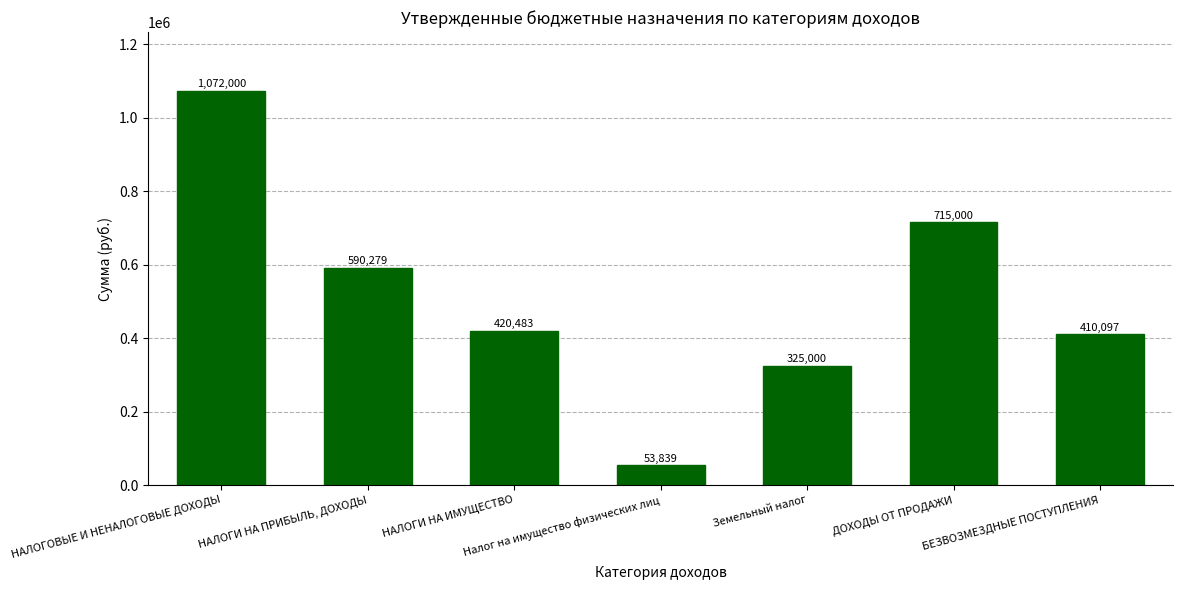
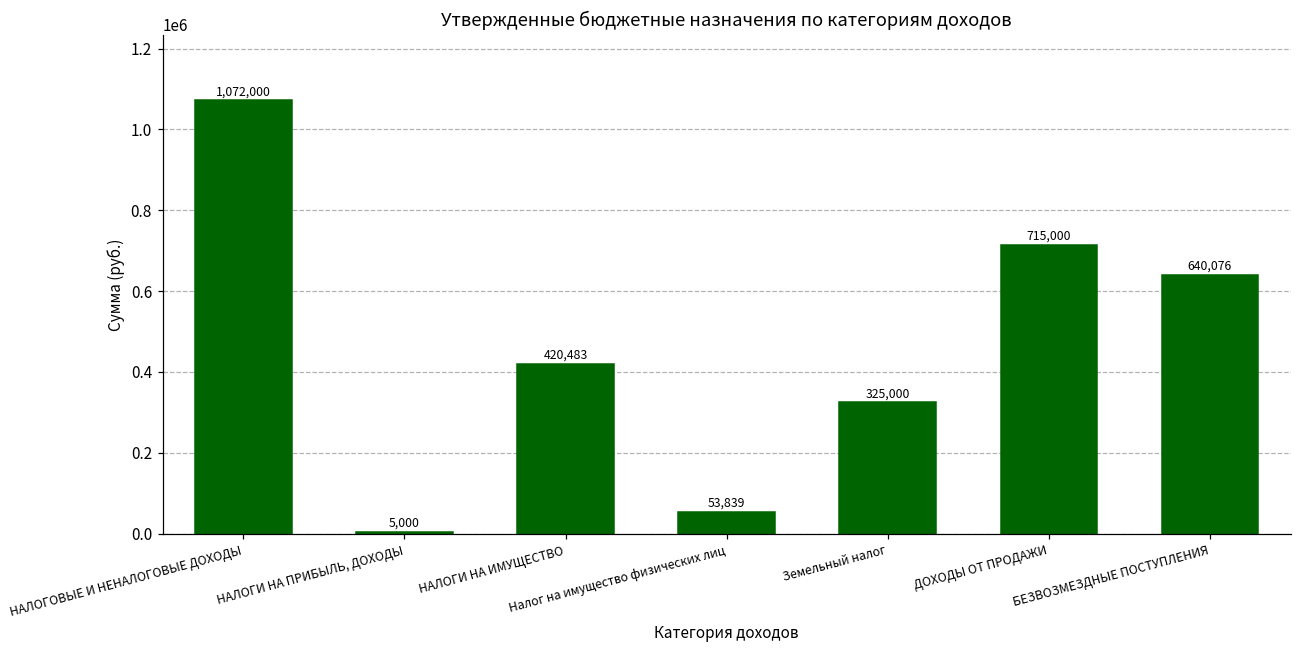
  {
    "НАЛОГОВЫЕ И НЕНАЛОГОВЫЕ ДОХОДЫ": "1,072,000",
-   "НАЛОГИ НА ПРИБЫЛЬ, ДОХОДЫ": "590,279",
+   "НАЛОГИ НА ПРИБЫЛЬ, ДОХОДЫ": "5,000",
    "НАЛОГИ НА ИМУЩЕСТВО": "420,483",
    "Налог на имущество физических лиц": "53,839",
    "Земельный налог": "325,000",
    "ДОХОДЫ ОТ ПРОДАЖИ": "715,000",
-   "БЕЗВОЗМЕЗДНЫЕ ПОСТУПЛЕНИЯ": "410,097"
+   "БЕЗВОЗМЕЗДНЫЕ ПОСТУПЛЕНИЯ": "640,076"
  }
